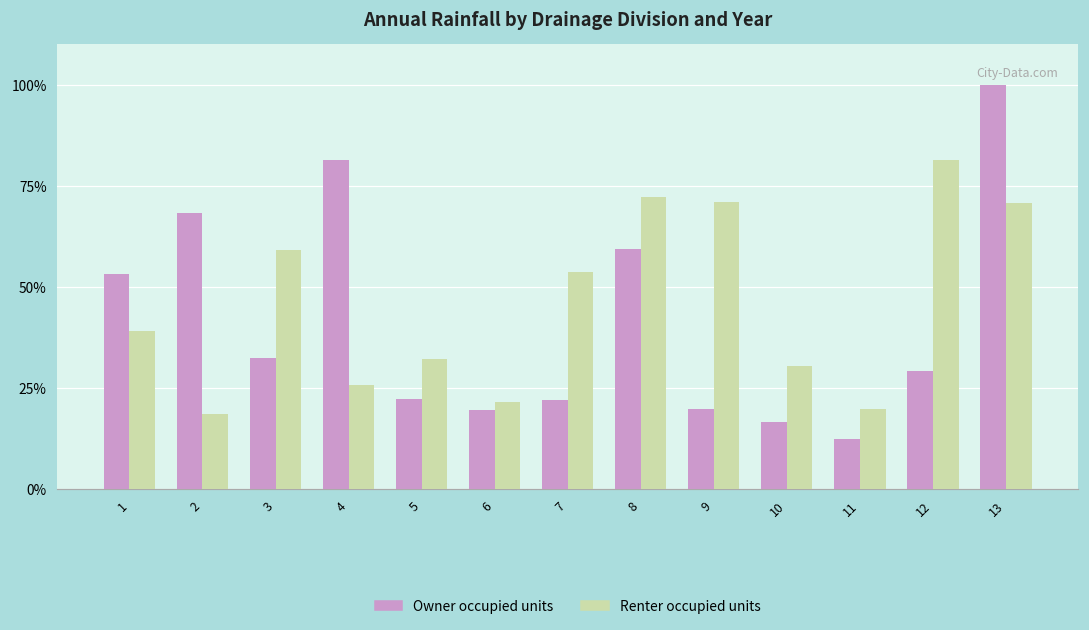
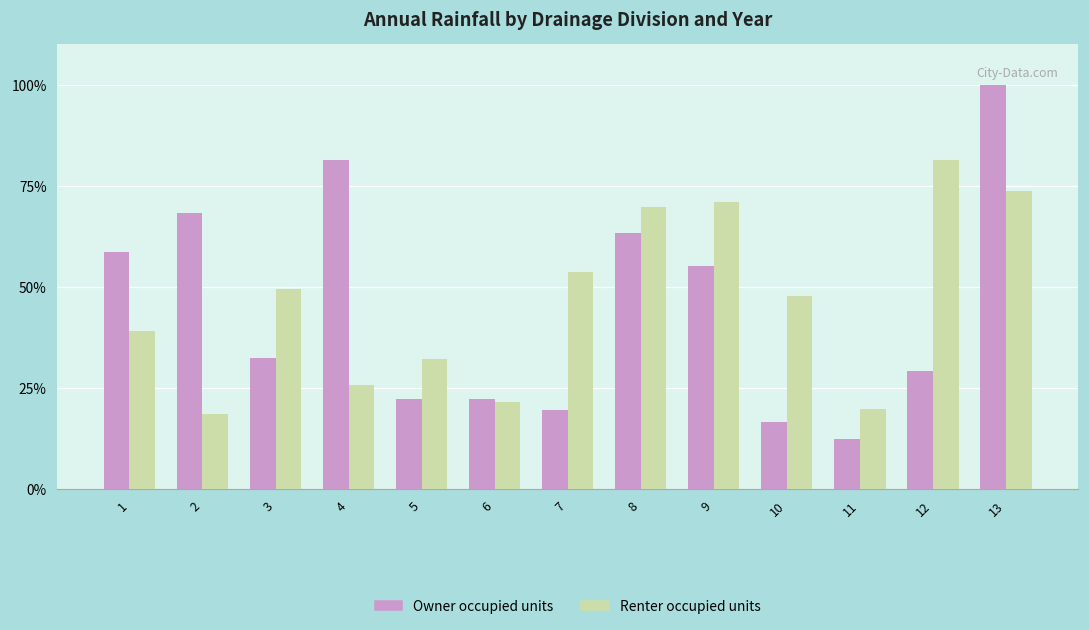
  {
    "Owner occupied units": {
-     "1": "53%",
+     "1": "59%",
      "2": "68%",
      "3": "32%",
      "4": "81%",
      "5": "22%",
-     "6": "19%",
-     "7": "22%",
-     "8": "59%",
-     "9": "20%",
+     "6": "22%",
+     "7": "20%",
+     "8": "63%",
+     "9": "55%",
      "10": "16%",
      "11": "12%",
      "12": "29%",
      "13": "100%"
    },
    "Renter occupied units": {
      "1": "39%",
      "2": "19%",
-     "3": "59%",
+     "3": "49%",
      "4": "26%",
      "5": "32%",
      "6": "21%",
      "7": "54%",
-     "8": "72%",
+     "8": "70%",
      "9": "71%",
-     "10": "30%",
+     "10": "48%",
      "11": "20%",
      "12": "81%",
-     "13": "71%"
+     "13": "74%"
    }
  }
